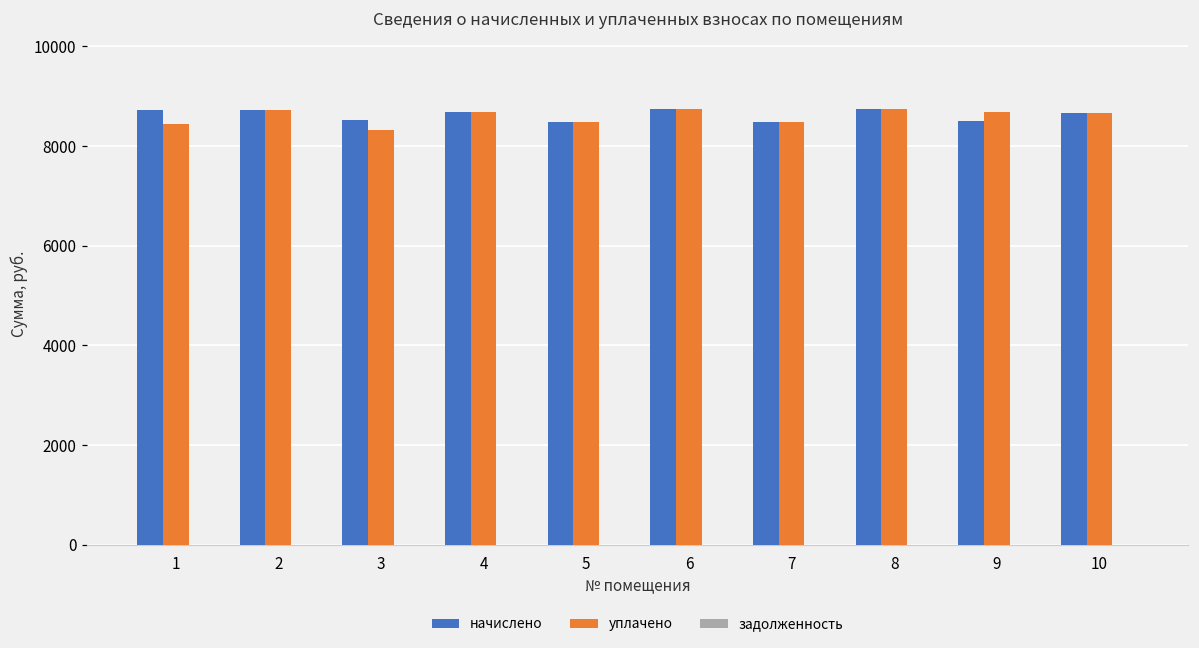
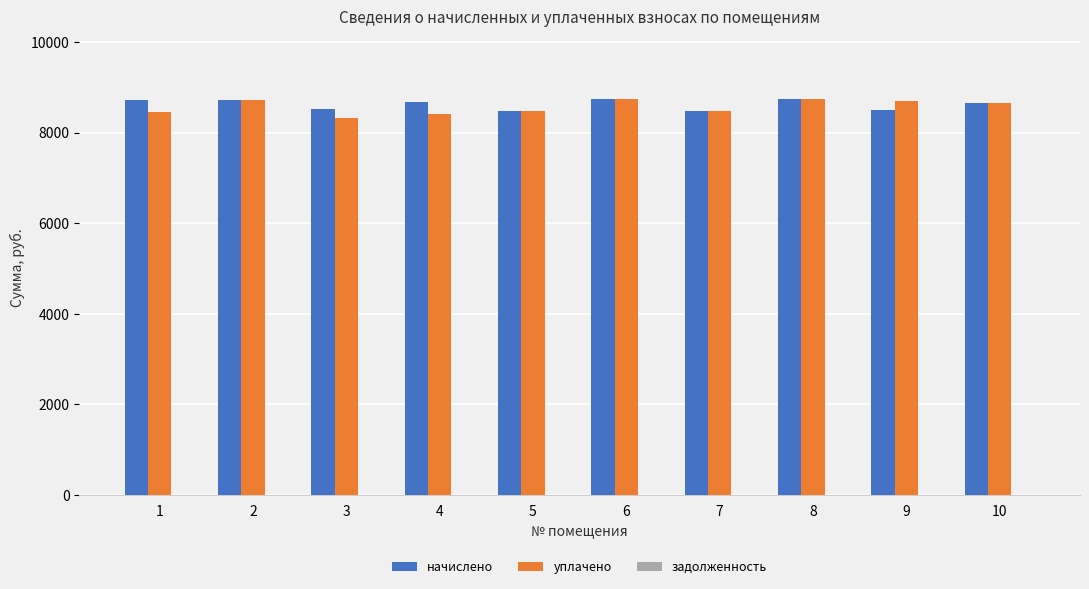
  {
    "начислено": {
      "1": 8700,
      "2": 8700,
      "3": 8500,
      "4": 8700,
      "5": 8500,
      "6": 8700,
      "7": 8500,
      "8": 8700,
      "9": 8500,
      "10": 8700
    },
    "уплачено": {
      "1": 8400,
      "2": 8700,
      "3": 8300,
-     "4": 8700,
+     "4": 8400,
      "5": 8500,
      "6": 8700,
      "7": 8500,
      "8": 8700,
      "9": 8700,
      "10": 8700
    },
    "задолженность": {
      "1": 0,
      "2": 0,
      "3": 0,
      "4": 0,
      "5": 0,
      "6": 0,
      "7": 0,
      "8": 0,
      "9": 0,
      "10": 0
    }
  }
